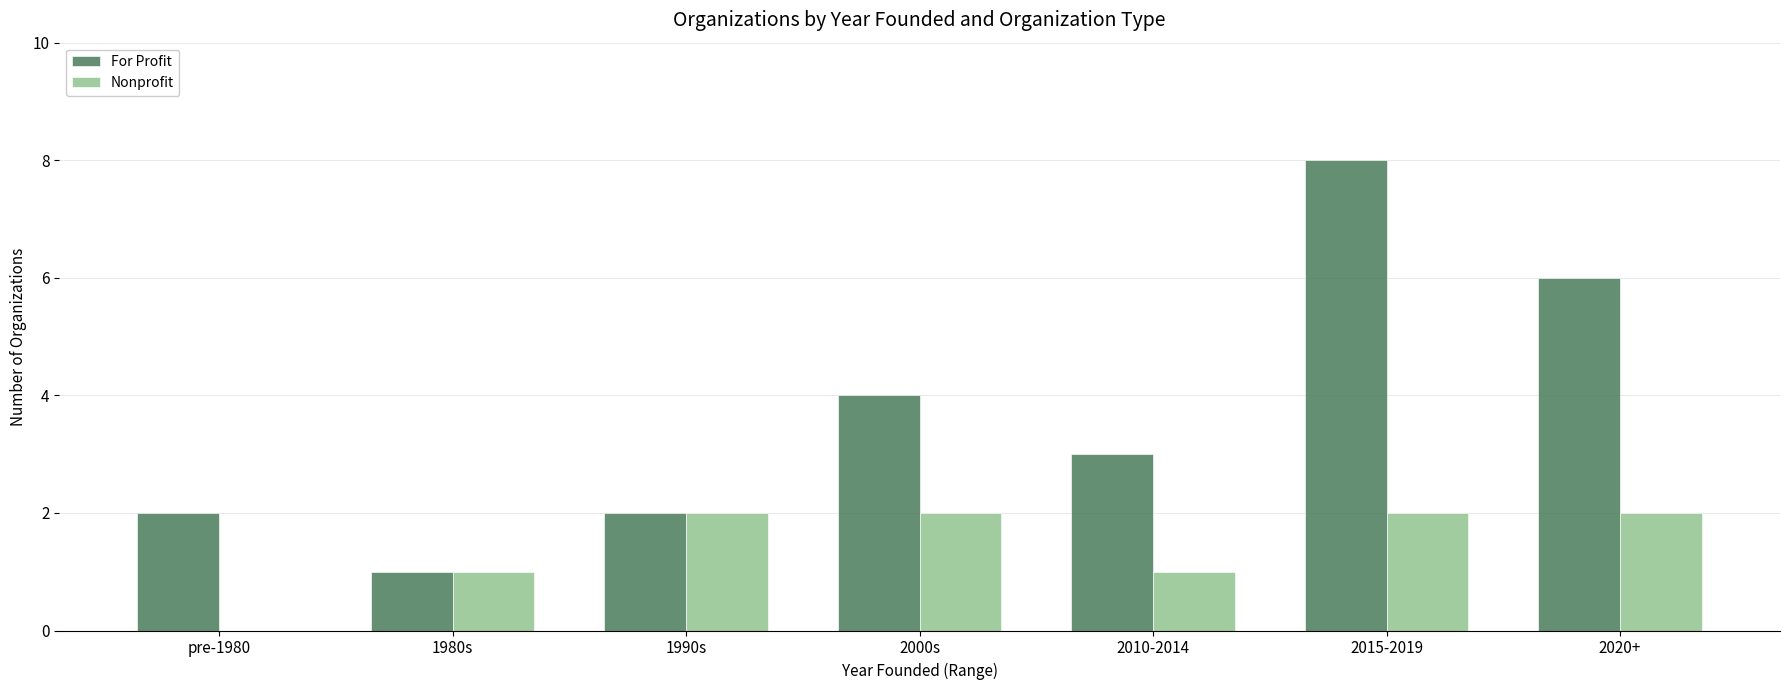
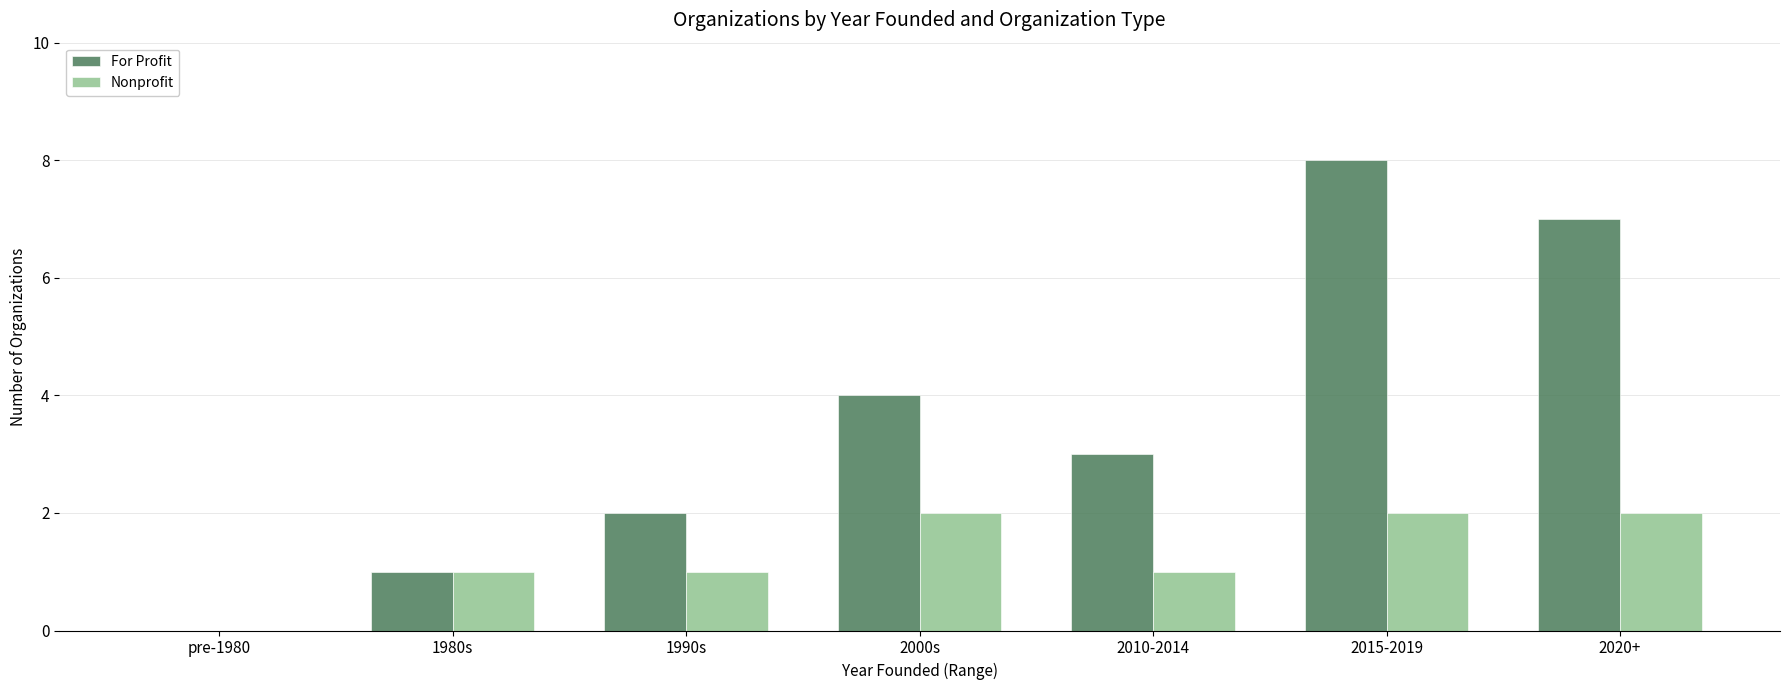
  {
    "For Profit": {
-     "pre-1980": 2,
+     "pre-1980": 0,
      "1980s": 1,
      "1990s": 2,
      "2000s": 4,
      "2010-2014": 3,
      "2015-2019": 8,
-     "2020+": 6
+     "2020+": 7
    },
    "Nonprofit": {
      "pre-1980": 0,
      "1980s": 1,
-     "1990s": 2,
+     "1990s": 1,
      "2000s": 2,
      "2010-2014": 1,
      "2015-2019": 2,
      "2020+": 2
    }
  }
